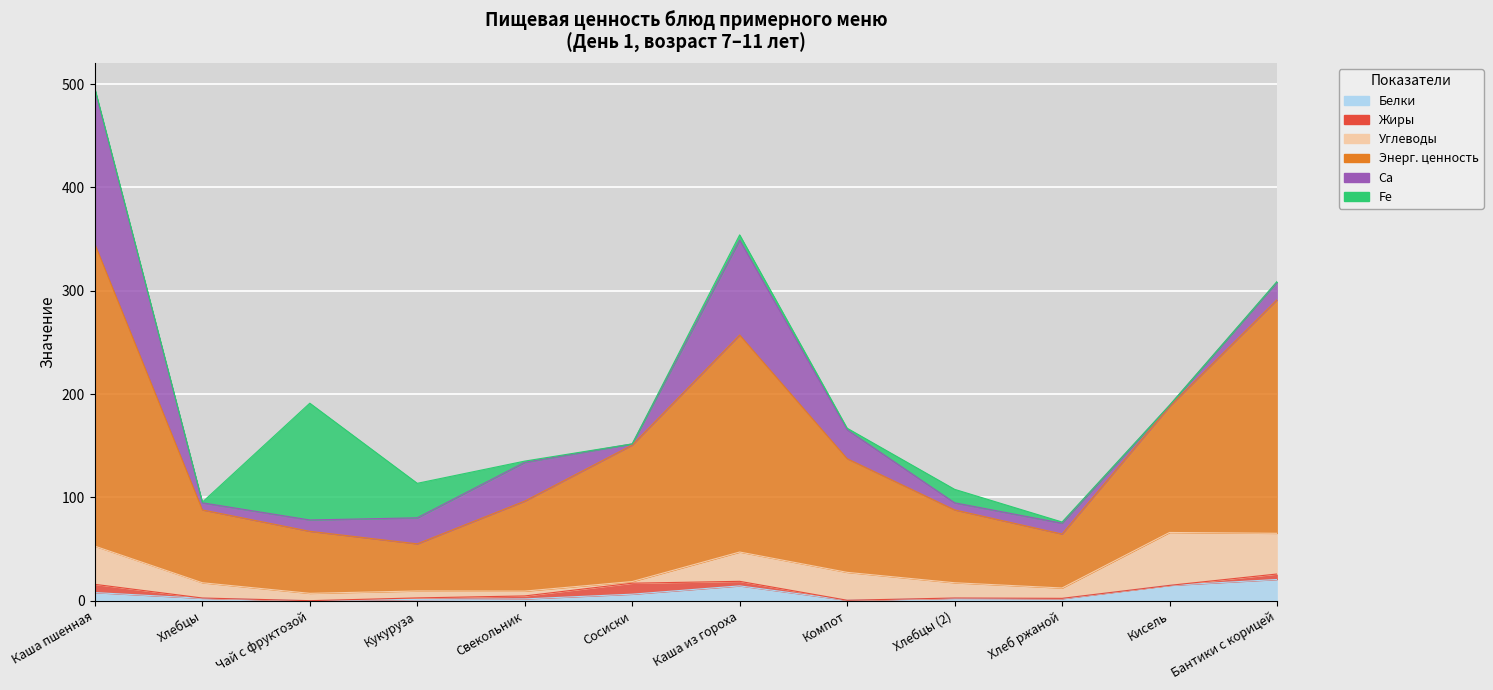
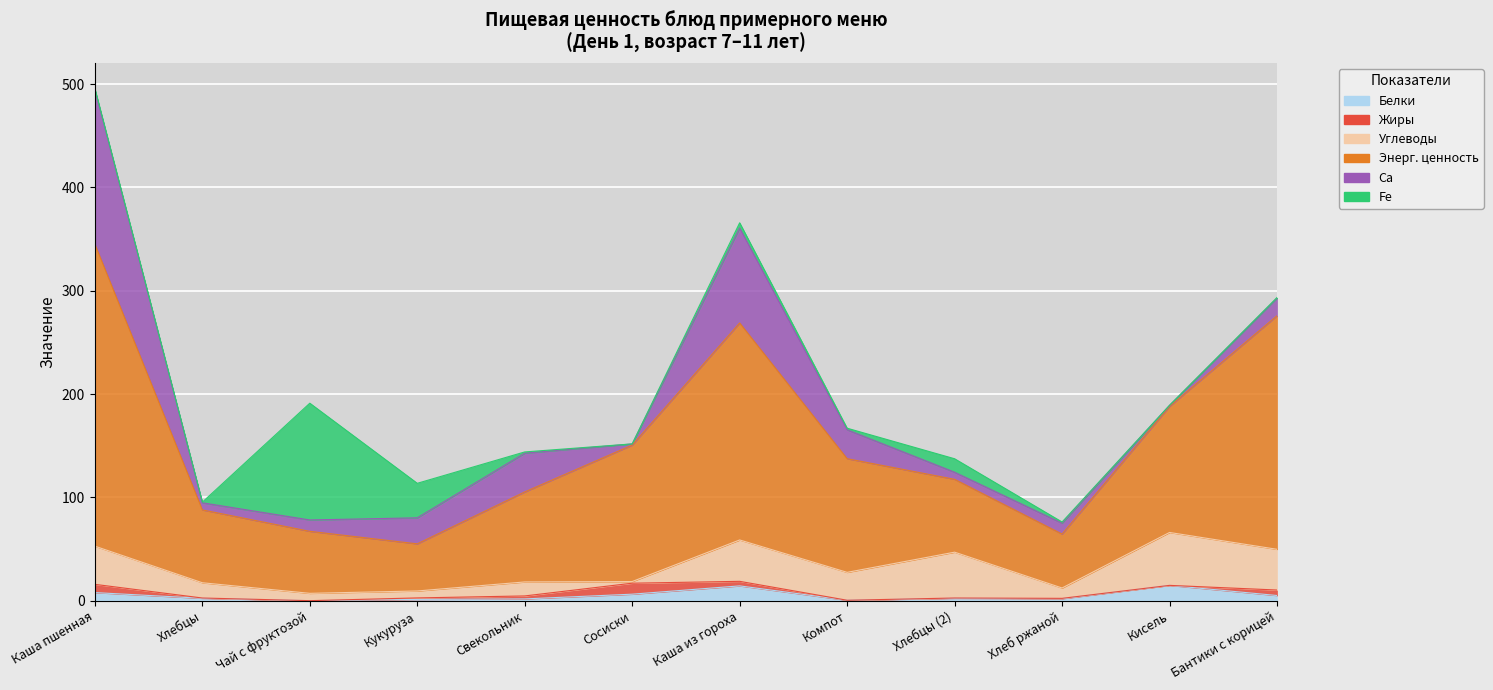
  {
    "Белки": {
      "Каша пшенная": 8,
      "Свекольник": 2,
      "Сосиски": 6,
      "Каша из гороха": 14,
-     "Бантики с корицей": 21
+     "Бантики с корицей": 5
    },
    "Углеводы": {
      "Каша пшенная": 37,
      "Хлебцы": 15,
      "Чай с фруктозой": 7,
      "Кукуруза": 7,
-     "Свекольник": 5,
-     "Каша из гороха": 28,
+     "Свекольник": 14,
+     "Каша из гороха": 40,
      "Компот": 27,
-     "Хлебцы (2)": 15,
+     "Хлебцы (2)": 44,
      "Хлеб ржаной": 10,
      "Кисель": 51,
      "Бантики с корицей": 39
    },
    "Ca": {
      "Чай с фруктозой": 11,
      "Кукуруза": 25,
      "Каша из гороха": 92,
      "Хлебцы (2)": 7
    },
    "Fe": {
      "Чай с фруктозой": 113,
      "Кукуруза": 33,
      "Каша из гороха": 5,
      "Хлебцы (2)": 13
    }
  }
